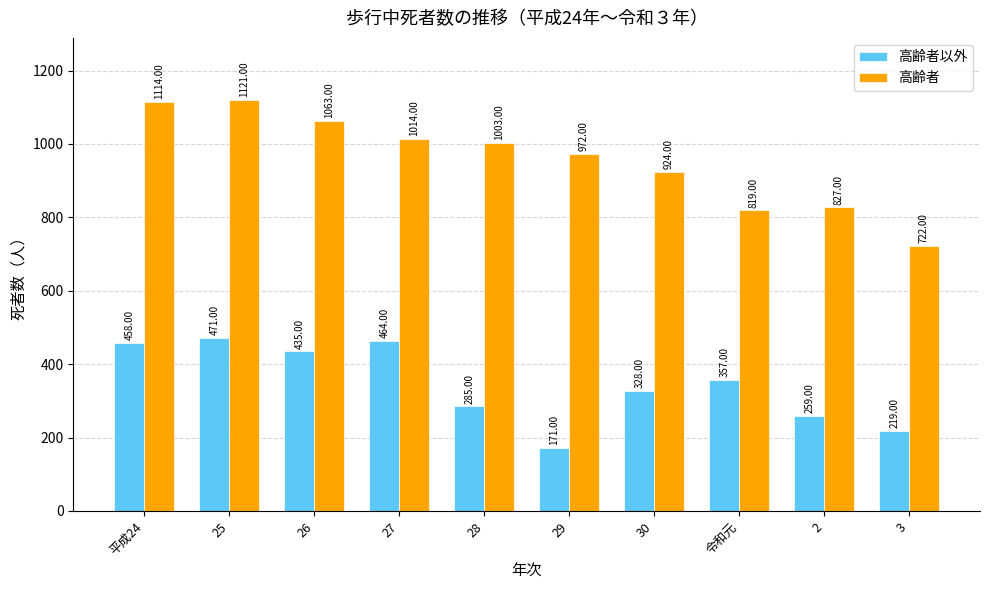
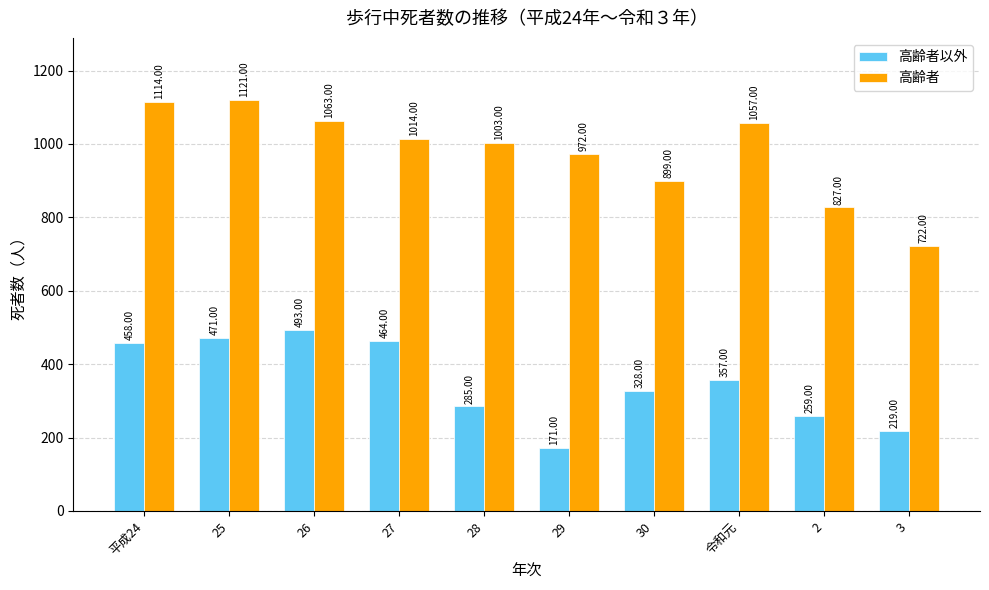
  {
    "高齢者以外": {
      "平成24": 458.00,
      "25": 471.00,
-     "26": 435.00,
+     "26": 493.00,
      "27": 464.00,
      "28": 285.00,
      "29": 171.00,
      "30": 328.00,
      "令和元": 357.00,
      "2": 259.00,
      "3": 219.00
    },
    "高齢者": {
      "平成24": 1114.00,
      "25": 1121.00,
      "26": 1063.00,
      "27": 1014.00,
      "28": 1003.00,
      "29": 972.00,
-     "30": 924.00,
-     "令和元": 819.00,
+     "30": 899.00,
+     "令和元": 1057.00,
      "2": 827.00,
      "3": 722.00
    }
  }
